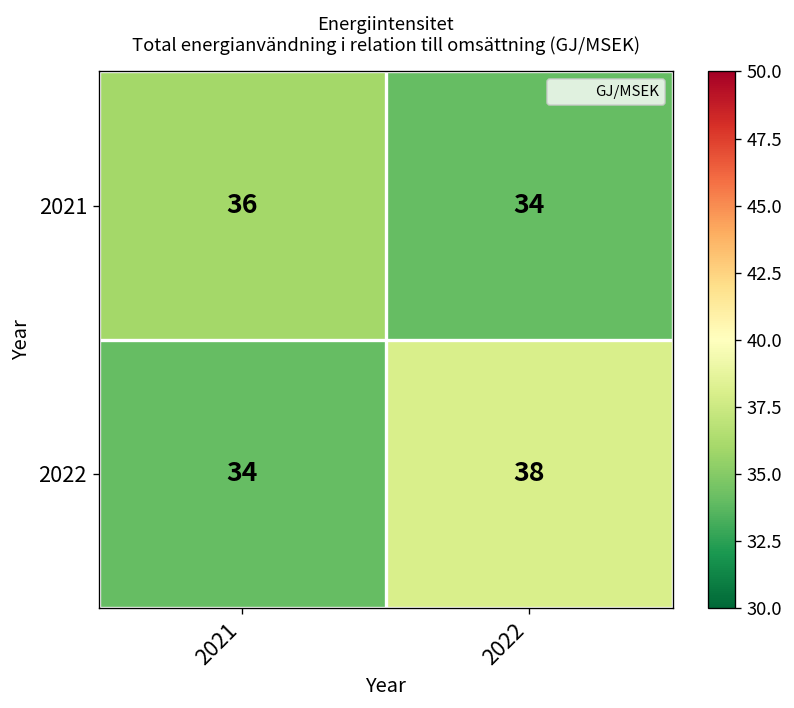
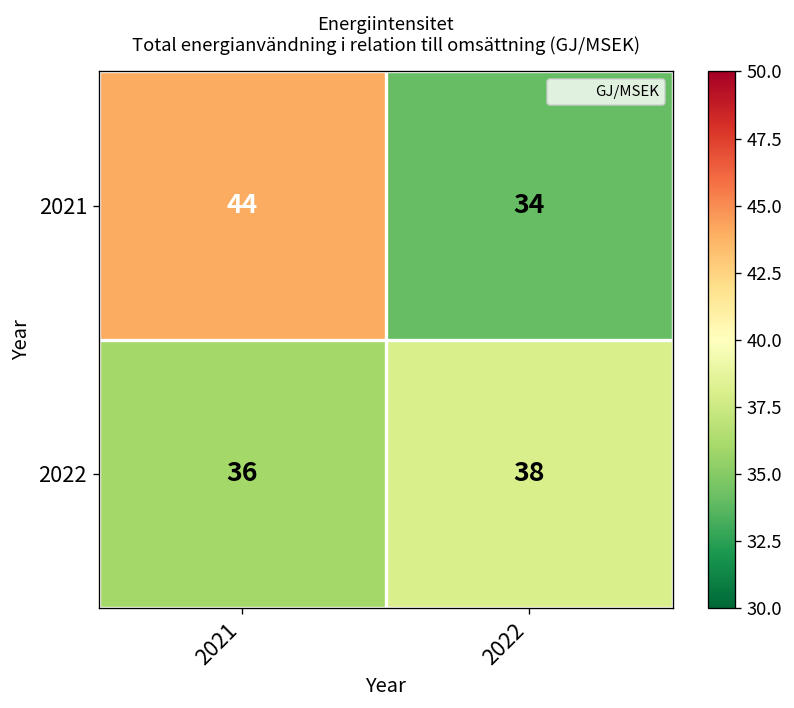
  {
    "2021": {
-     "2021": 36,
+     "2021": 44,
      "2022": 34
    },
    "2022": {
-     "2021": 34,
+     "2021": 36,
      "2022": 38
    }
  }
